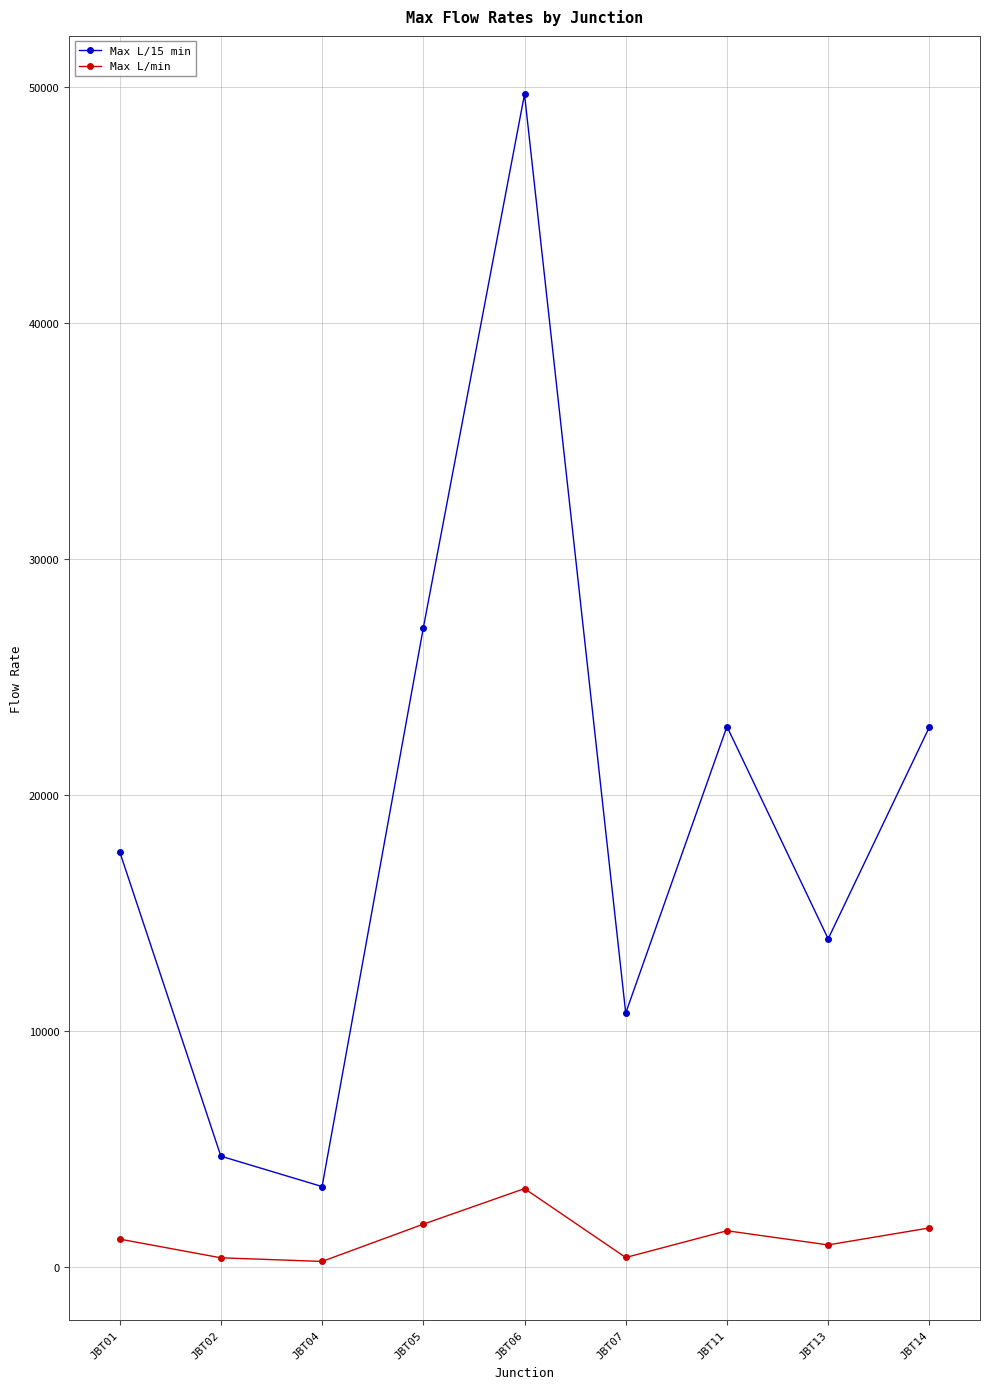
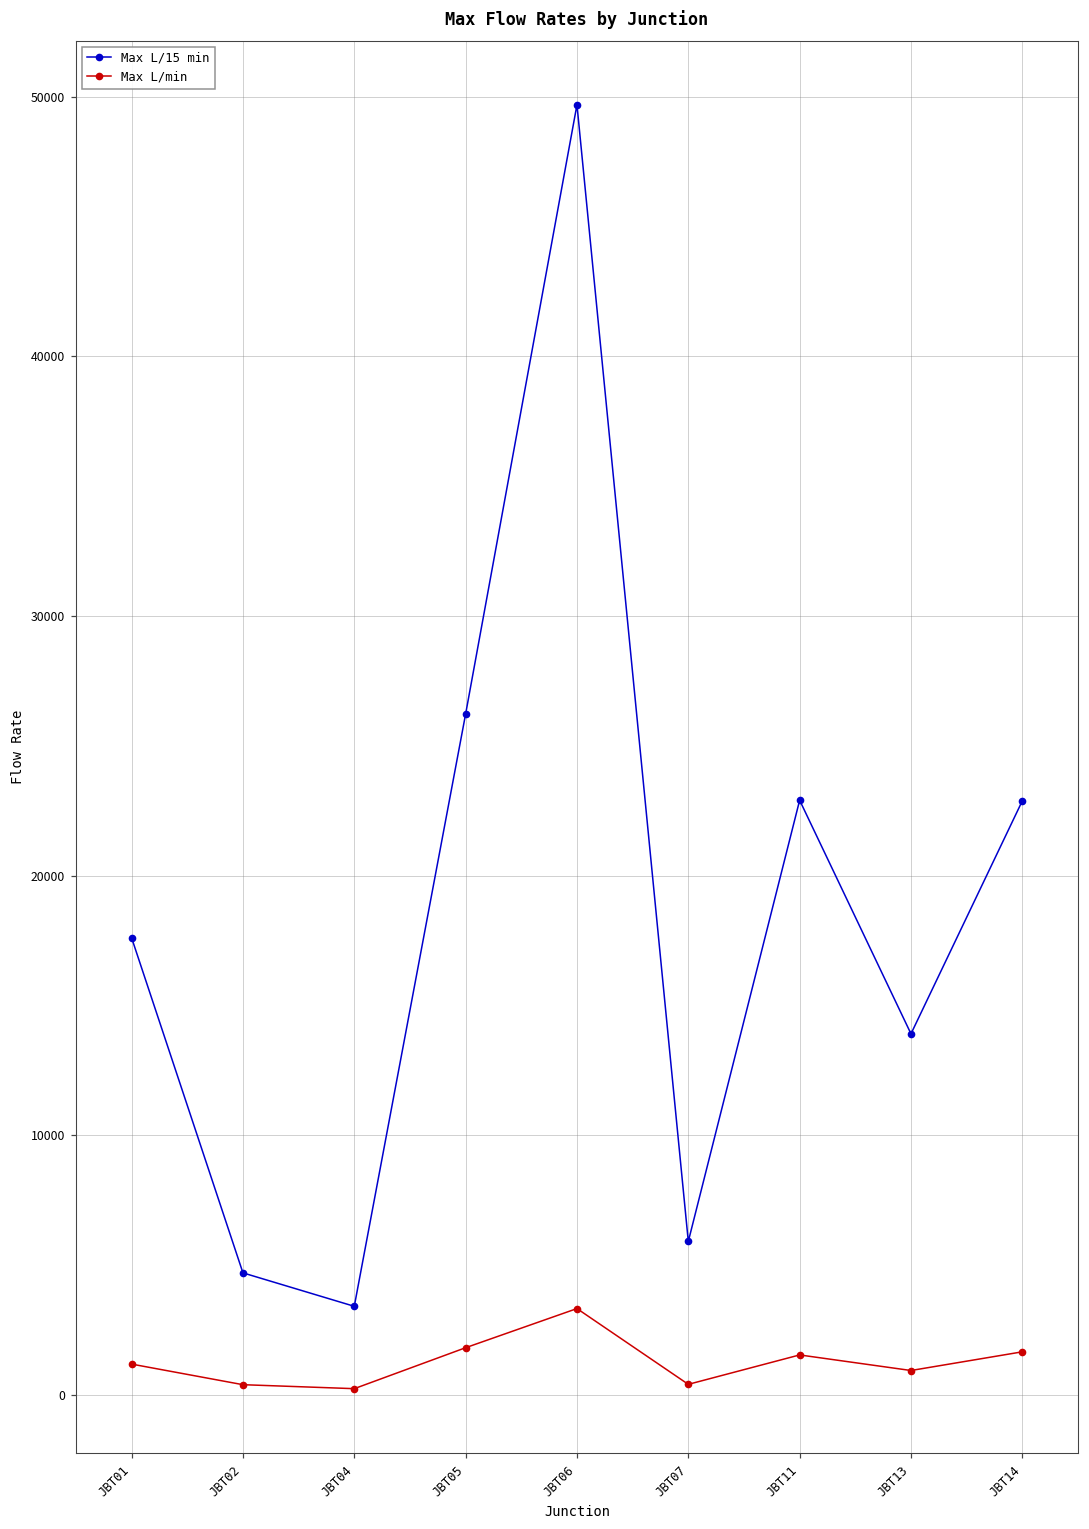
  {
    "Max L/15 min": {
      "JBT01": 17600,
      "JBT02": 4700,
      "JBT04": 3400,
-     "JBT05": 27100,
+     "JBT05": 26200,
      "JBT06": 49700,
-     "JBT07": 10800,
+     "JBT07": 5900,
      "JBT11": 22900,
      "JBT13": 13900,
      "JBT14": 22900
    },
    "Max L/min": {
      "JBT01": 1200,
      "JBT02": 400,
      "JBT04": 200,
      "JBT05": 1800,
      "JBT06": 3300,
      "JBT07": 400,
      "JBT11": 1500,
      "JBT13": 900,
      "JBT14": 1600
    }
  }
